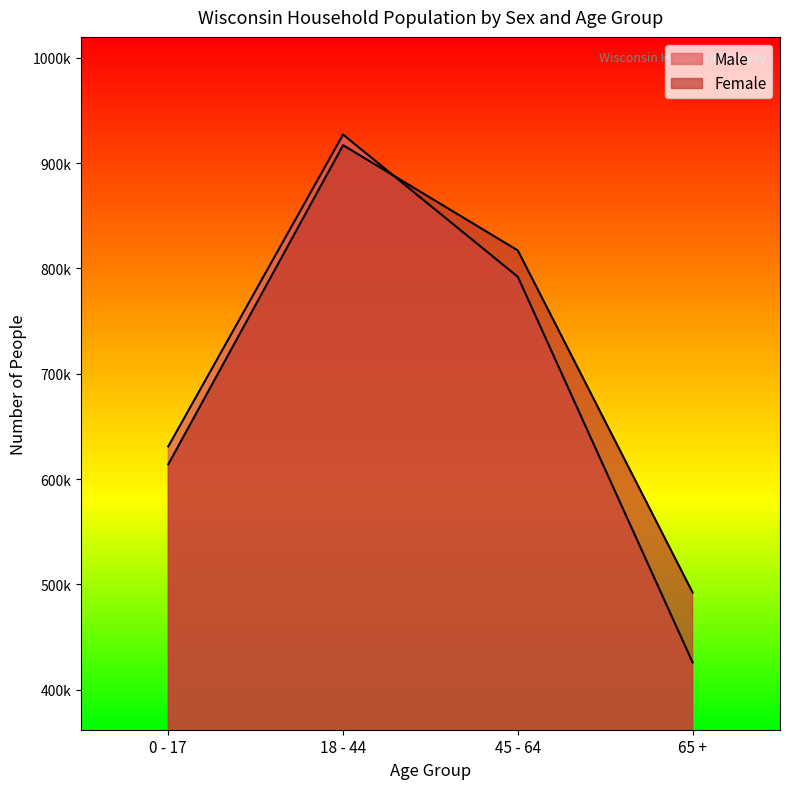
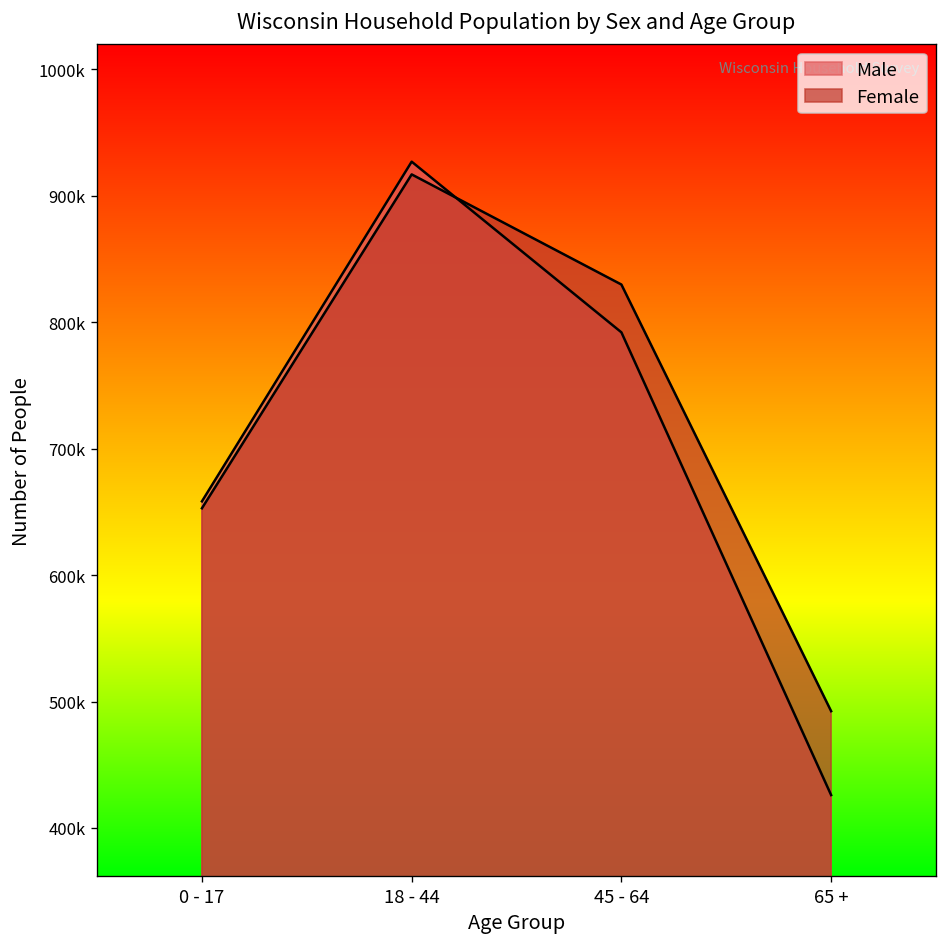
  {
    "Male": {
-     "0 - 17": 631000,
+     "0 - 17": 658000,
      "18 - 44": 927000,
      "45 - 64": 792000,
      "65 +": 426000
    },
    "Female": {
-     "0 - 17": 614000,
+     "0 - 17": 653000,
      "18 - 44": 917000,
-     "45 - 64": 817000,
+     "45 - 64": 830000,
      "65 +": 492000
    }
  }
